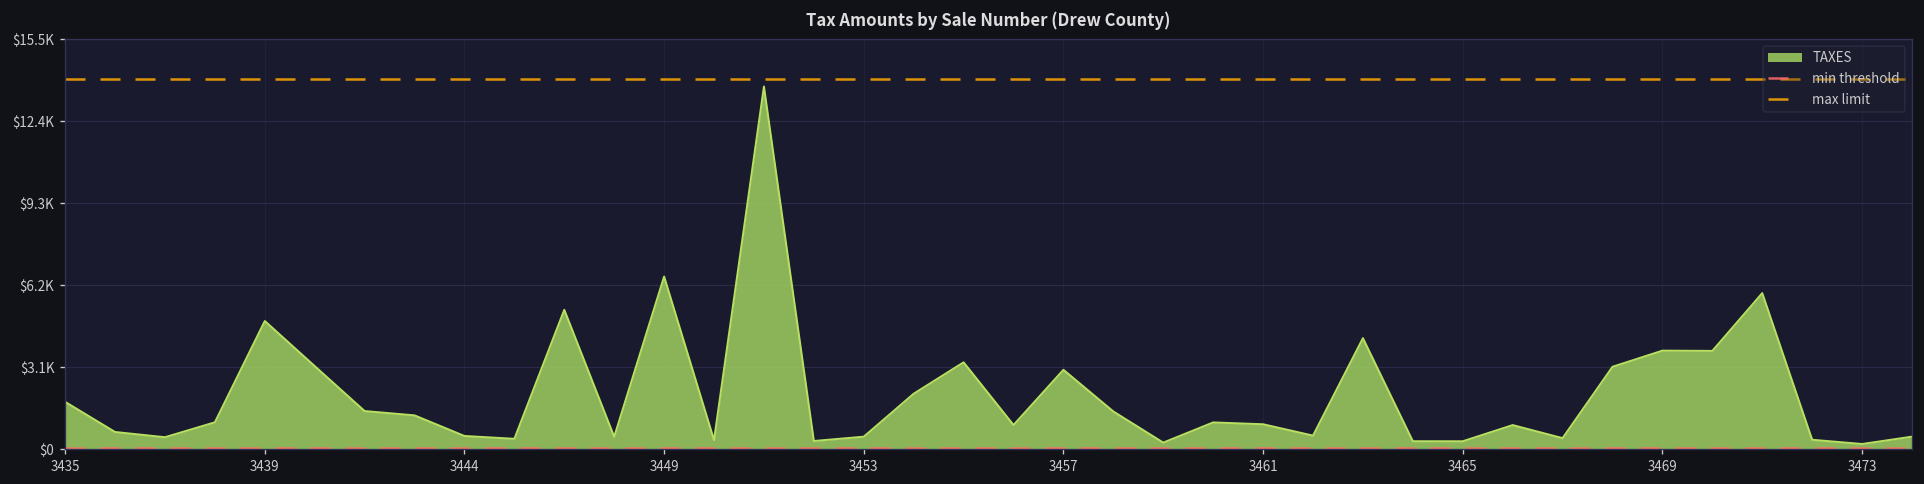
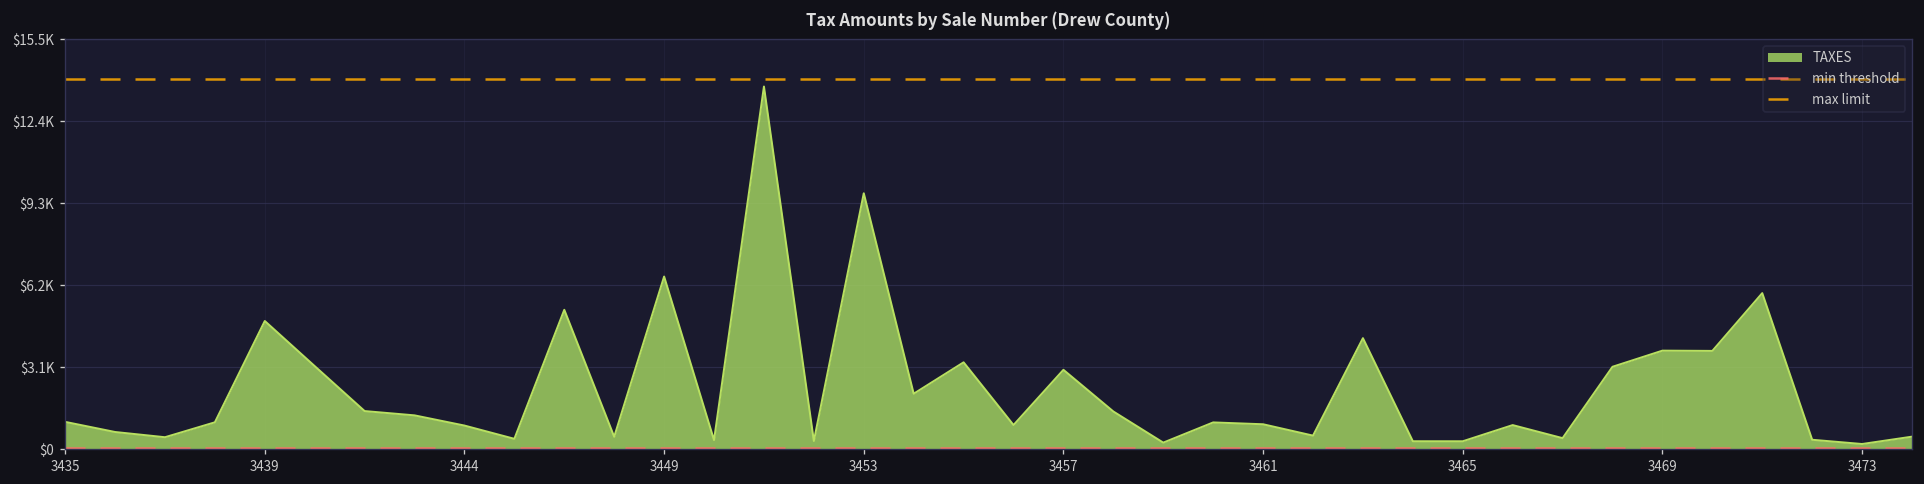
  {
-   "3435": "$1800",
+   "3435": "$1000",
    "3439": "$4800",
-   "3444": "$500",
+   "3444": "$900",
    "3449": "$6500",
-   "3453": "$500",
+   "3453": "$9700",
    "3457": "$3000",
    "3461": "$900",
    "3465": "$300",
    "3469": "$3700",
    "3473": "$200"
  }
